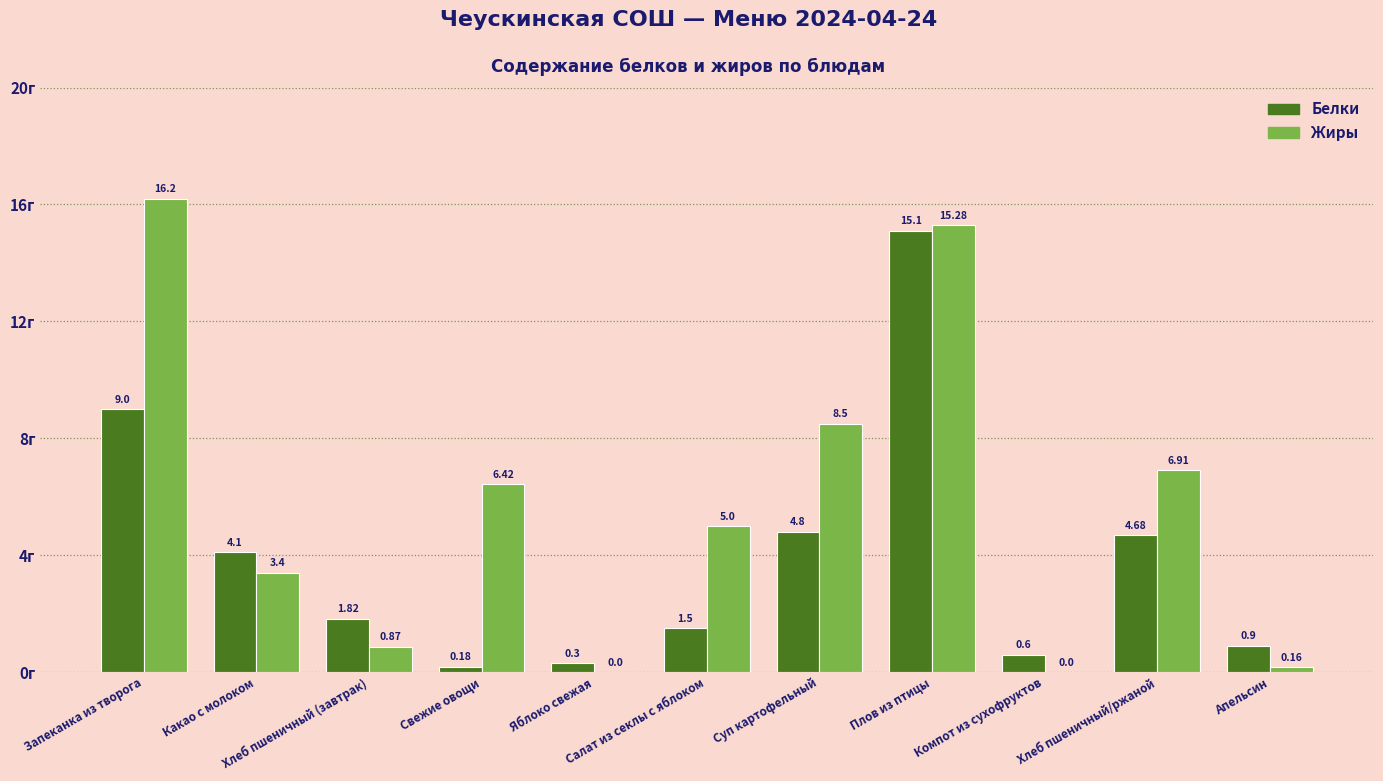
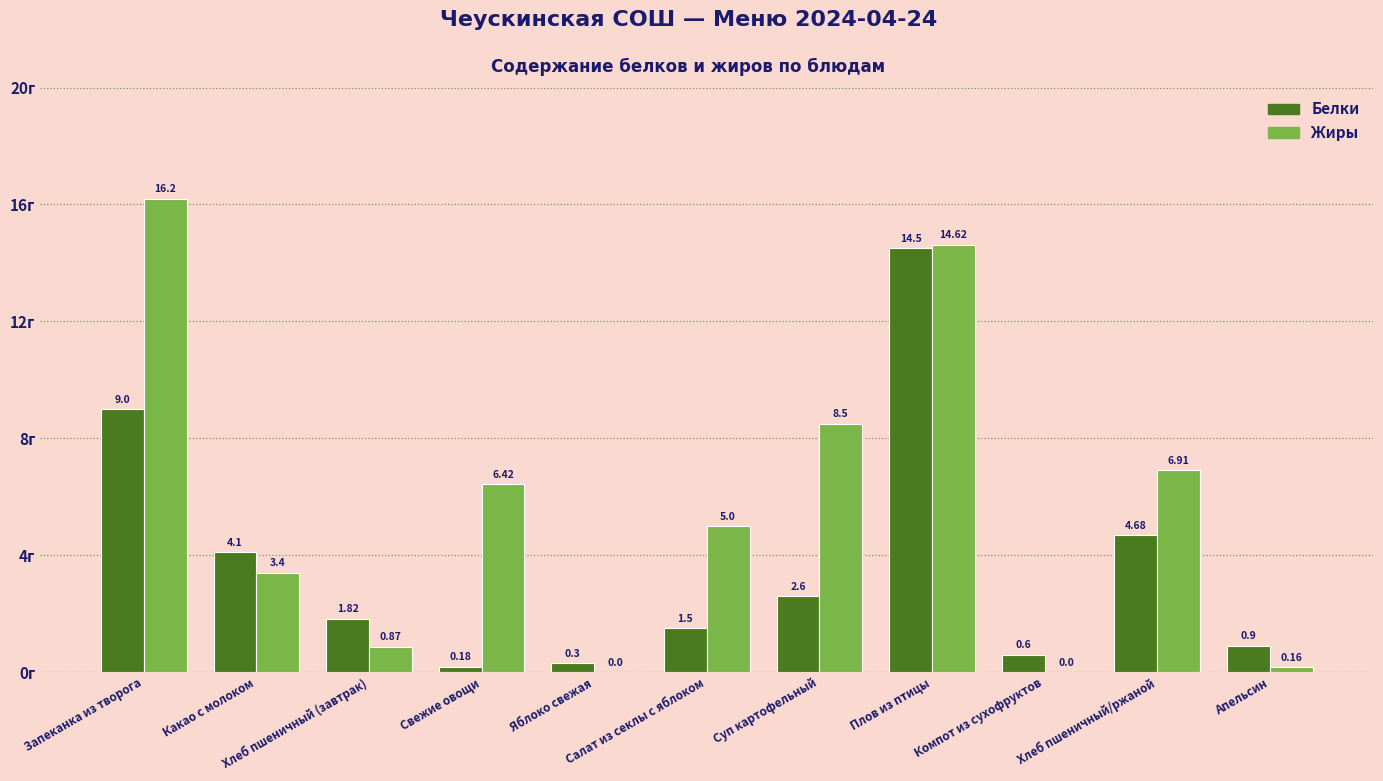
  {
    "Белки": {
      "Запеканка из творога": 9.0,
      "Какао с молоком": 4.1,
      "Хлеб пшеничный (завтрак)": 1.82,
      "Свежие овощи": 0.18,
      "Яблоко свежая": 0.3,
      "Салат из секлы с яблоком": 1.5,
-     "Суп картофельный": 4.8,
-     "Плов из птицы": 15.1,
+     "Суп картофельный": 2.6,
+     "Плов из птицы": 14.5,
      "Компот из сухофруктов": 0.6,
      "Хлеб пшеничный/ржаной": 4.68,
      "Апельсин": 0.9
    },
    "Жиры": {
      "Запеканка из творога": 16.2,
      "Какао с молоком": 3.4,
      "Хлеб пшеничный (завтрак)": 0.87,
      "Свежие овощи": 6.42,
      "Яблоко свежая": 0.0,
      "Салат из секлы с яблоком": 5.0,
      "Суп картофельный": 8.5,
-     "Плов из птицы": 15.28,
+     "Плов из птицы": 14.62,
      "Компот из сухофруктов": 0.0,
      "Хлеб пшеничный/ржаной": 6.91,
      "Апельсин": 0.16
    }
  }
